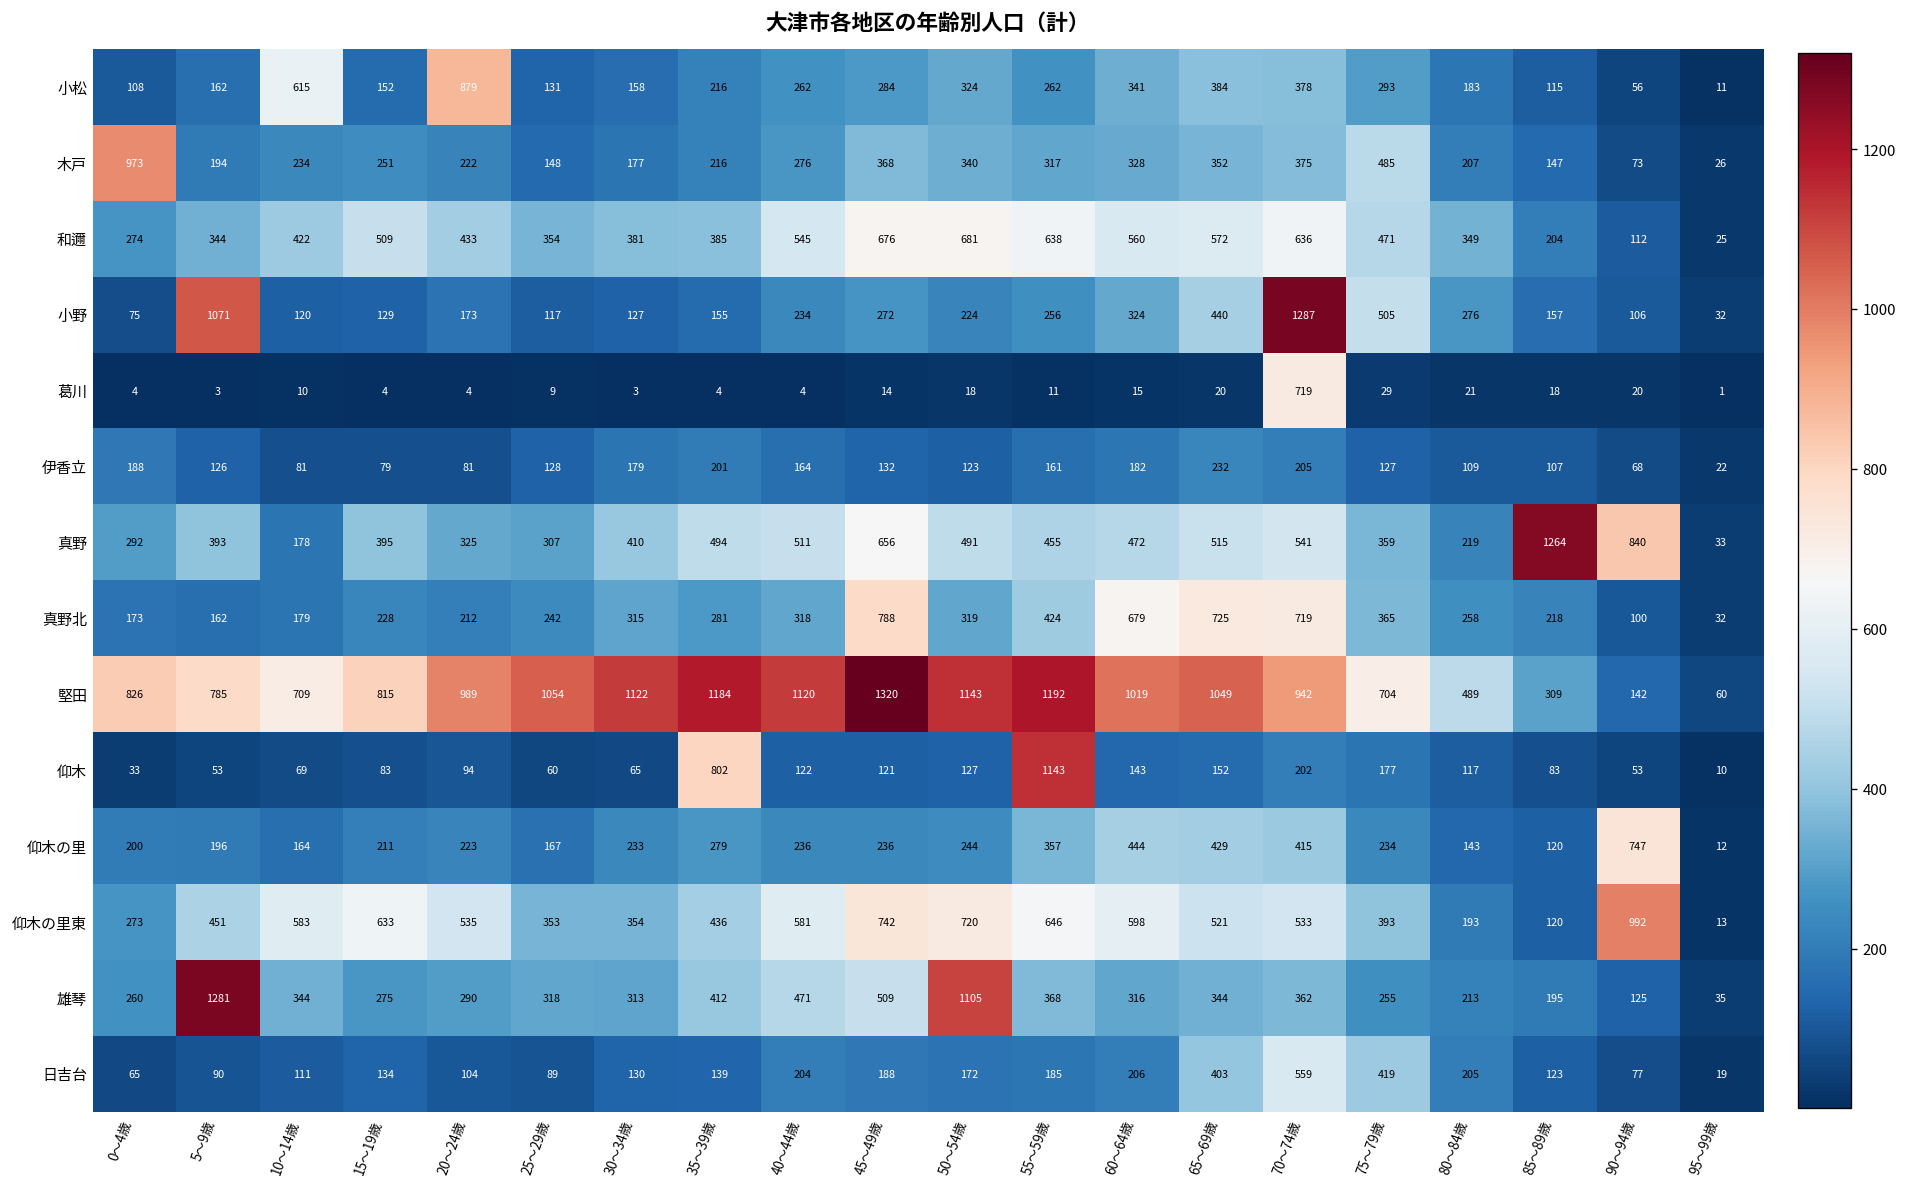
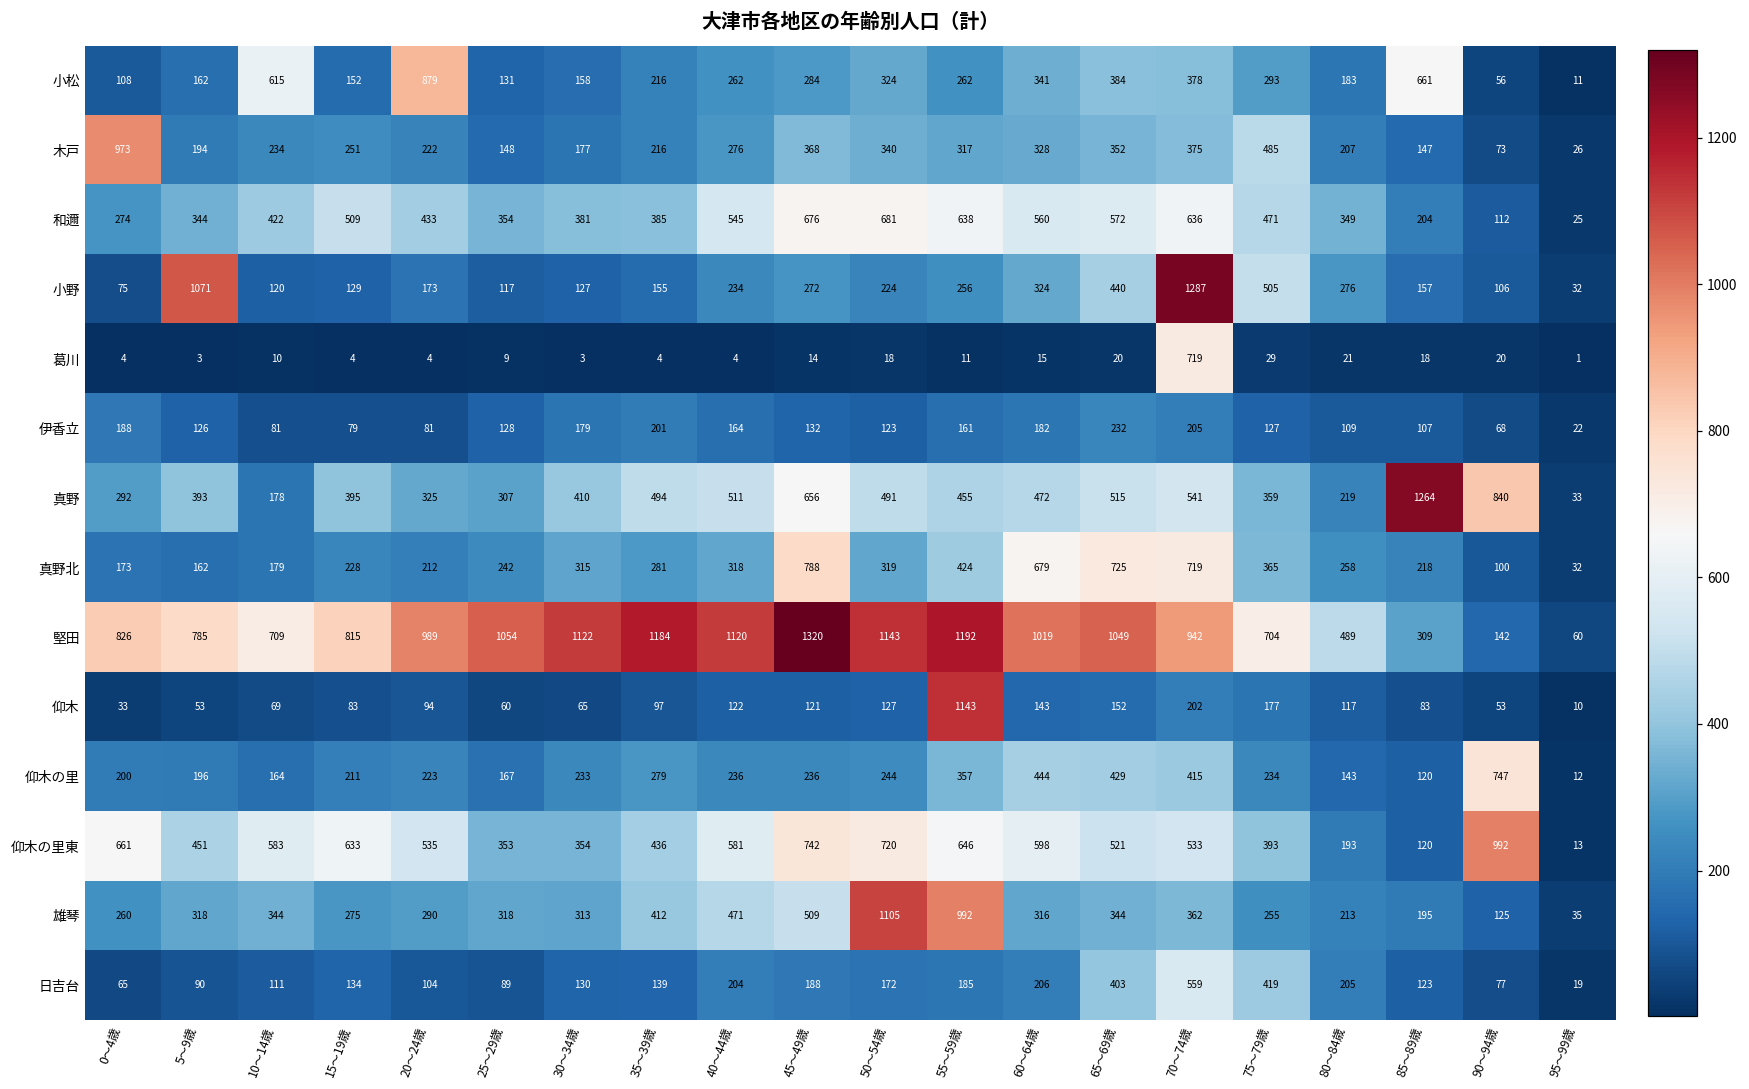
  {
    "小松": {
      "0～4歳": 108,
      "5～9歳": 162,
      "10～14歳": 615,
      "15～19歳": 152,
      "20～24歳": 879,
      "25～29歳": 131,
      "30～34歳": 158,
      "35～39歳": 216,
      "40～44歳": 262,
      "45～49歳": 284,
      "50～54歳": 324,
      "55～59歳": 262,
      "60～64歳": 341,
      "65～69歳": 384,
      "70～74歳": 378,
      "75～79歳": 293,
      "80～84歳": 183,
-     "85～89歳": 115,
+     "85～89歳": 661,
      "90～94歳": 56,
      "95～99歳": 11
    },
    "仰木": {
      "0～4歳": 33,
      "5～9歳": 53,
      "10～14歳": 69,
      "15～19歳": 83,
      "20～24歳": 94,
      "25～29歳": 60,
      "30～34歳": 65,
-     "35～39歳": 802,
+     "35～39歳": 97,
      "40～44歳": 122,
      "45～49歳": 121,
      "50～54歳": 127,
      "55～59歳": 1143,
      "60～64歳": 143,
      "65～69歳": 152,
      "70～74歳": 202,
      "75～79歳": 177,
      "80～84歳": 117,
      "85～89歳": 83,
      "90～94歳": 53,
      "95～99歳": 10
    },
    "仰木の里東": {
-     "0～4歳": 273,
+     "0～4歳": 661,
      "5～9歳": 451,
      "10～14歳": 583,
      "15～19歳": 633,
      "20～24歳": 535,
      "25～29歳": 353,
      "30～34歳": 354,
      "35～39歳": 436,
      "40～44歳": 581,
      "45～49歳": 742,
      "50～54歳": 720,
      "55～59歳": 646,
      "60～64歳": 598,
      "65～69歳": 521,
      "70～74歳": 533,
      "75～79歳": 393,
      "80～84歳": 193,
      "85～89歳": 120,
      "90～94歳": 992,
      "95～99歳": 13
    },
    "雄琴": {
      "0～4歳": 260,
-     "5～9歳": 1281,
+     "5～9歳": 318,
      "10～14歳": 344,
      "15～19歳": 275,
      "20～24歳": 290,
      "25～29歳": 318,
      "30～34歳": 313,
      "35～39歳": 412,
      "40～44歳": 471,
      "45～49歳": 509,
      "50～54歳": 1105,
-     "55～59歳": 368,
+     "55～59歳": 992,
      "60～64歳": 316,
      "65～69歳": 344,
      "70～74歳": 362,
      "75～79歳": 255,
      "80～84歳": 213,
      "85～89歳": 195,
      "90～94歳": 125,
      "95～99歳": 35
    }
  }
